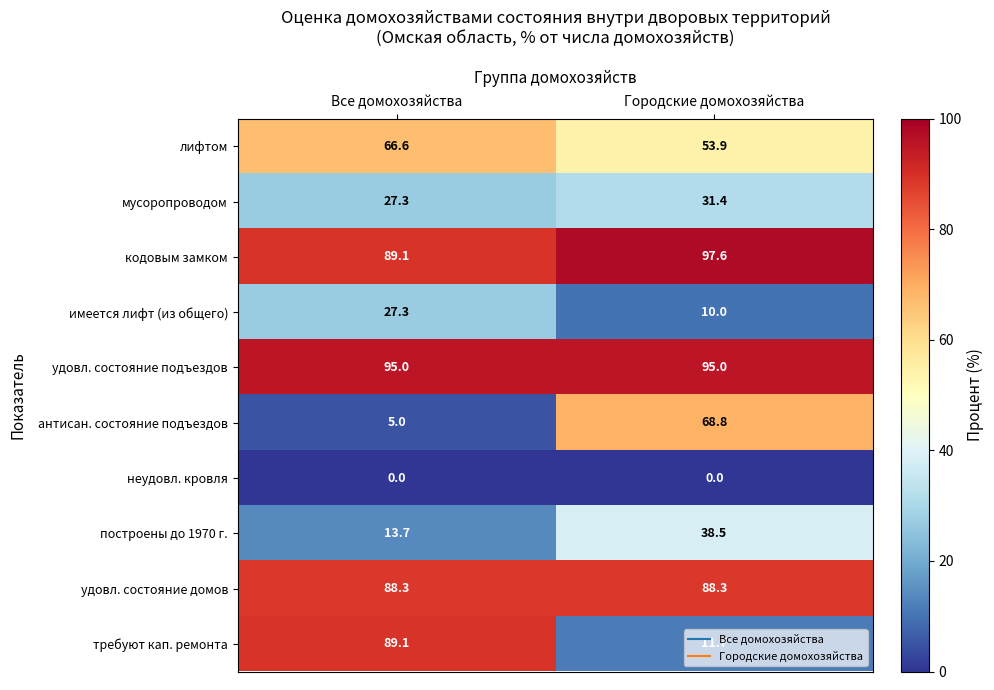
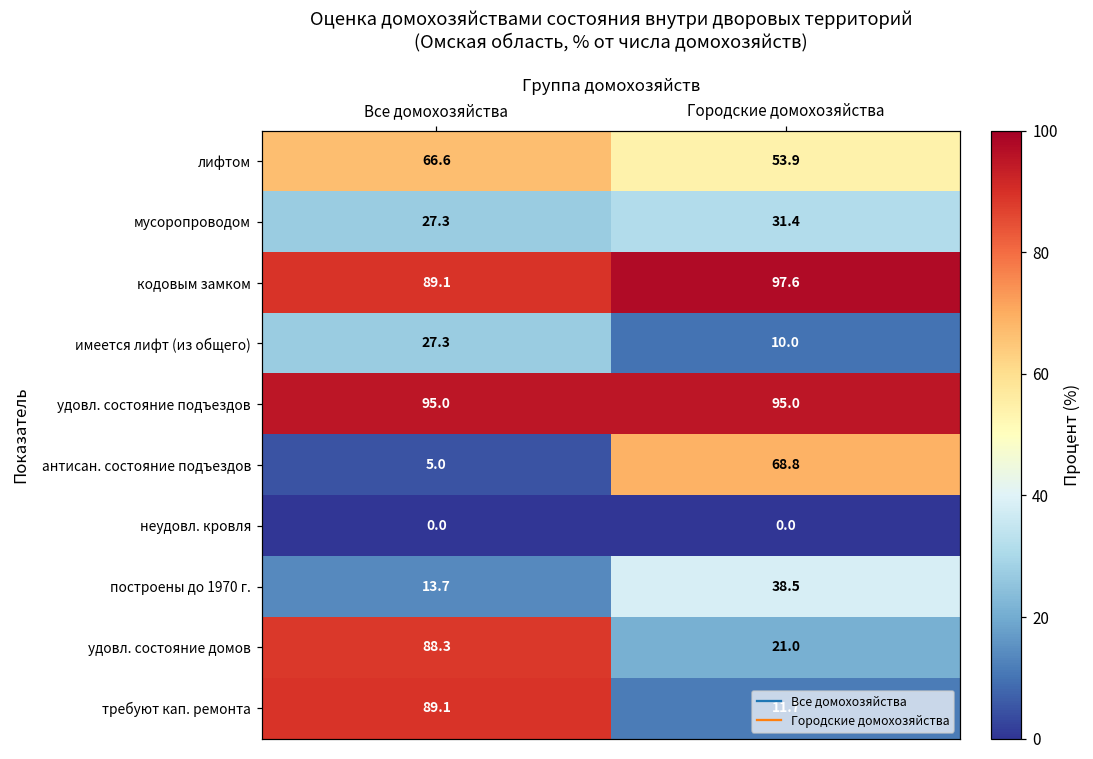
  {
    "лифтом": {
      "Все домохозяйства": 66.6,
      "Городские домохозяйства": 53.9
    },
    "мусоропроводом": {
      "Все домохозяйства": 27.3,
      "Городские домохозяйства": 31.4
    },
    "кодовым замком": {
      "Все домохозяйства": 89.1,
      "Городские домохозяйства": 97.6
    },
    "имеется лифт (из общего)": {
      "Все домохозяйства": 27.3,
      "Городские домохозяйства": 10.0
    },
    "удовл. состояние подъездов": {
      "Все домохозяйства": 95.0,
      "Городские домохозяйства": 95.0
    },
    "антисан. состояние подъездов": {
      "Все домохозяйства": 5.0,
      "Городские домохозяйства": 68.8
    },
    "неудовл. кровля": {
      "Все домохозяйства": 0.0,
      "Городские домохозяйства": 0.0
    },
    "построены до 1970 г.": {
      "Все домохозяйства": 13.7,
      "Городские домохозяйства": 38.5
    },
    "удовл. состояние домов": {
      "Все домохозяйства": 88.3,
-     "Городские домохозяйства": 88.3
+     "Городские домохозяйства": 21.0
    },
    "требуют кап. ремонта": {
      "Все домохозяйства": 89.1
    }
  }
